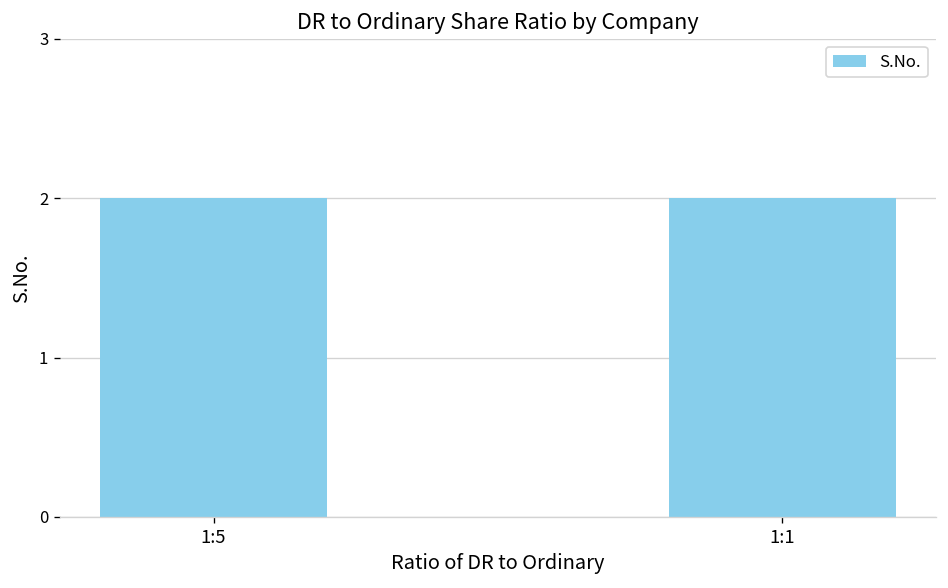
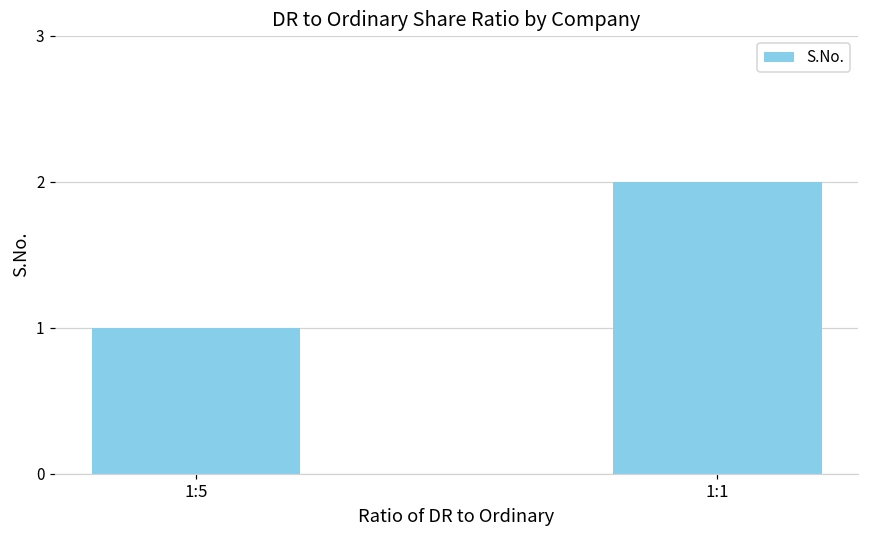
  {
-   "1:5": 2,
+   "1:5": 1,
    "1:1": 2
  }
